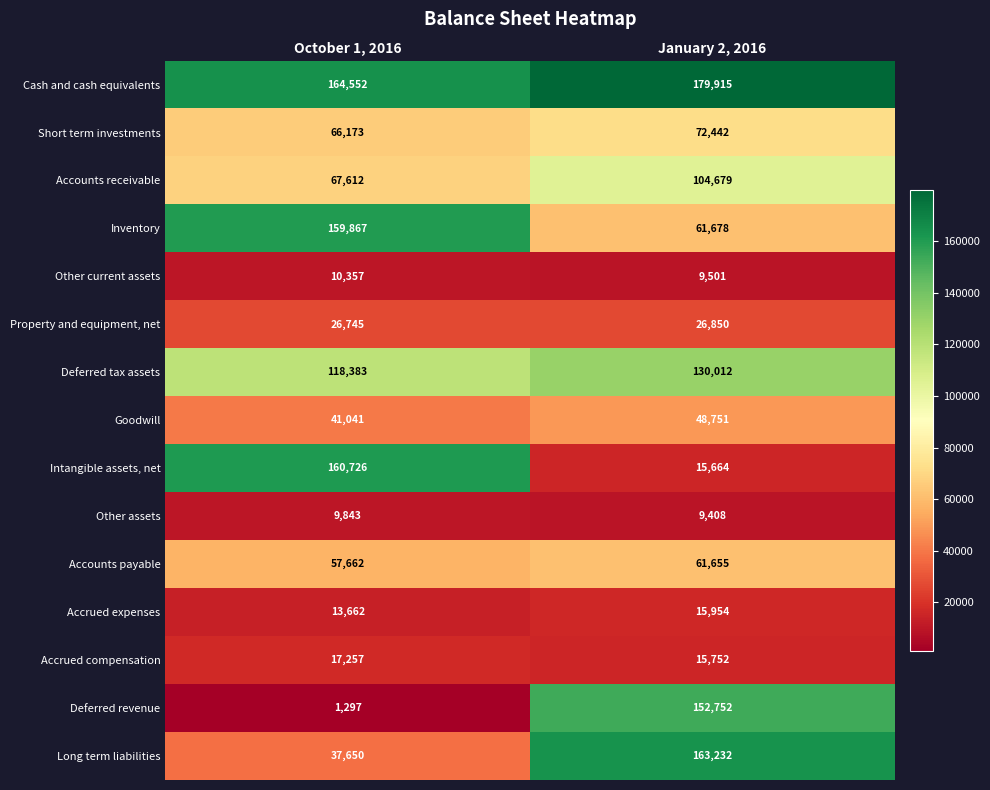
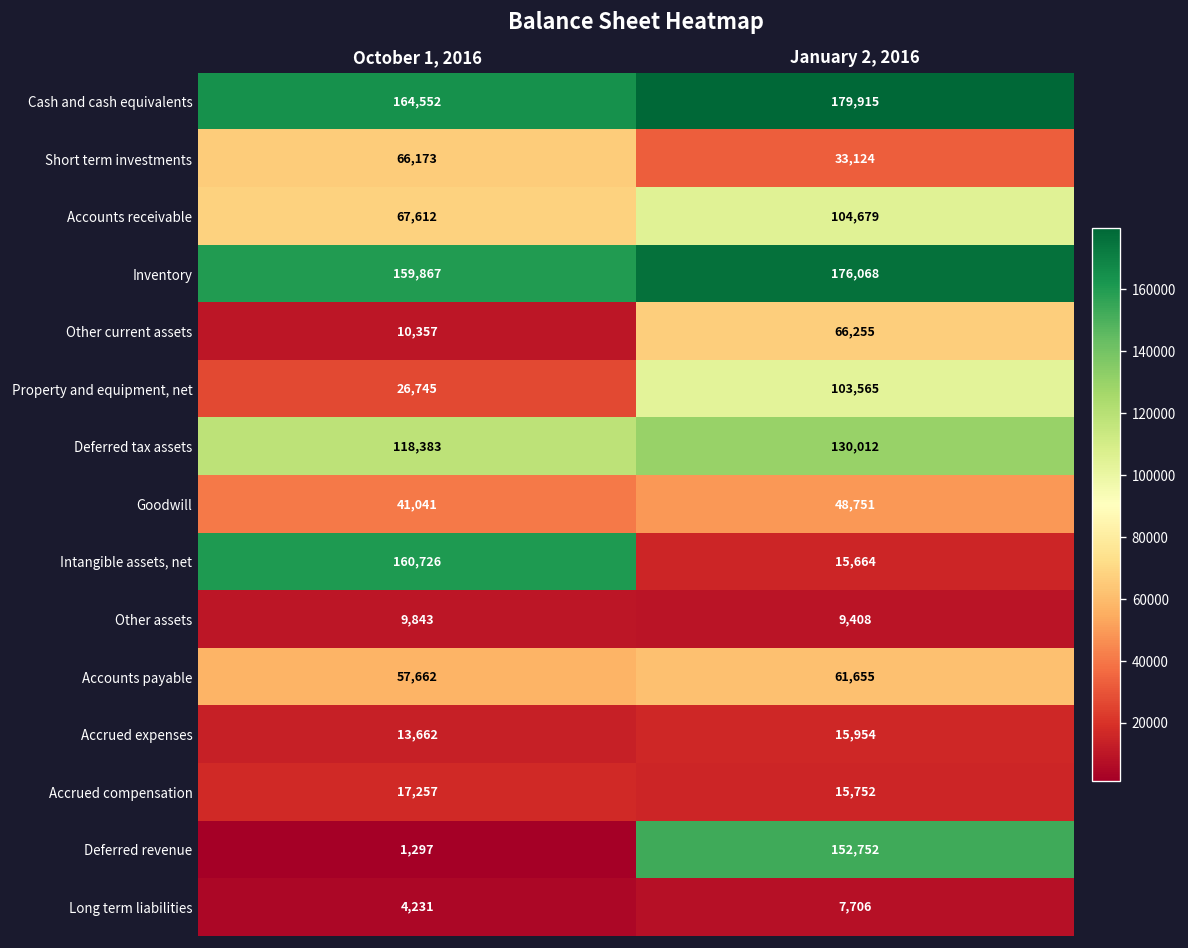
  {
    "Cash and cash equivalents": {
      "October 1, 2016": "164,552",
      "January 2, 2016": "179,915"
    },
    "Short term investments": {
      "October 1, 2016": "66,173",
-     "January 2, 2016": "72,442"
+     "January 2, 2016": "33,124"
    },
    "Accounts receivable": {
      "October 1, 2016": "67,612",
      "January 2, 2016": "104,679"
    },
    "Inventory": {
      "October 1, 2016": "159,867",
-     "January 2, 2016": "61,678"
+     "January 2, 2016": "176,068"
    },
    "Other current assets": {
      "October 1, 2016": "10,357",
-     "January 2, 2016": "9,501"
+     "January 2, 2016": "66,255"
    },
    "Property and equipment, net": {
      "October 1, 2016": "26,745",
-     "January 2, 2016": "26,850"
+     "January 2, 2016": "103,565"
    },
    "Deferred tax assets": {
      "October 1, 2016": "118,383",
      "January 2, 2016": "130,012"
    },
    "Goodwill": {
      "October 1, 2016": "41,041",
      "January 2, 2016": "48,751"
    },
    "Intangible assets, net": {
      "October 1, 2016": "160,726",
      "January 2, 2016": "15,664"
    },
    "Other assets": {
      "October 1, 2016": "9,843",
      "January 2, 2016": "9,408"
    },
    "Accounts payable": {
      "October 1, 2016": "57,662",
      "January 2, 2016": "61,655"
    },
    "Accrued expenses": {
      "October 1, 2016": "13,662",
      "January 2, 2016": "15,954"
    },
    "Accrued compensation": {
      "October 1, 2016": "17,257",
      "January 2, 2016": "15,752"
    },
    "Deferred revenue": {
      "October 1, 2016": "1,297",
      "January 2, 2016": "152,752"
    },
    "Long term liabilities": {
-     "October 1, 2016": "37,650",
-     "January 2, 2016": "163,232"
+     "October 1, 2016": "4,231",
+     "January 2, 2016": "7,706"
    }
  }
